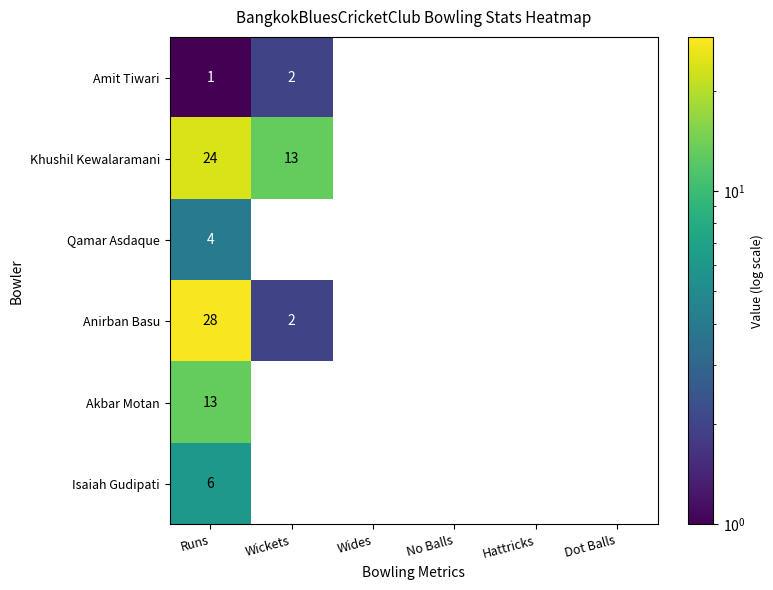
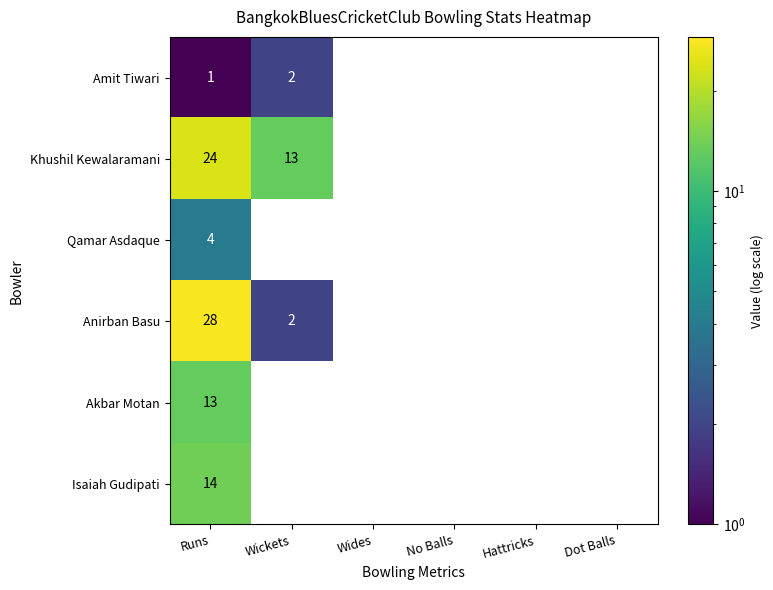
  {
    "Amit Tiwari": {
      "Runs": 1,
      "Wickets": 2
    },
    "Khushil Kewalaramani": {
      "Runs": 24,
      "Wickets": 13
    },
    "Qamar Asdaque": {
      "Runs": 4
    },
    "Anirban Basu": {
      "Runs": 28,
      "Wickets": 2
    },
    "Akbar Motan": {
      "Runs": 13
    },
    "Isaiah Gudipati": {
-     "Runs": 6
+     "Runs": 14
    }
  }
